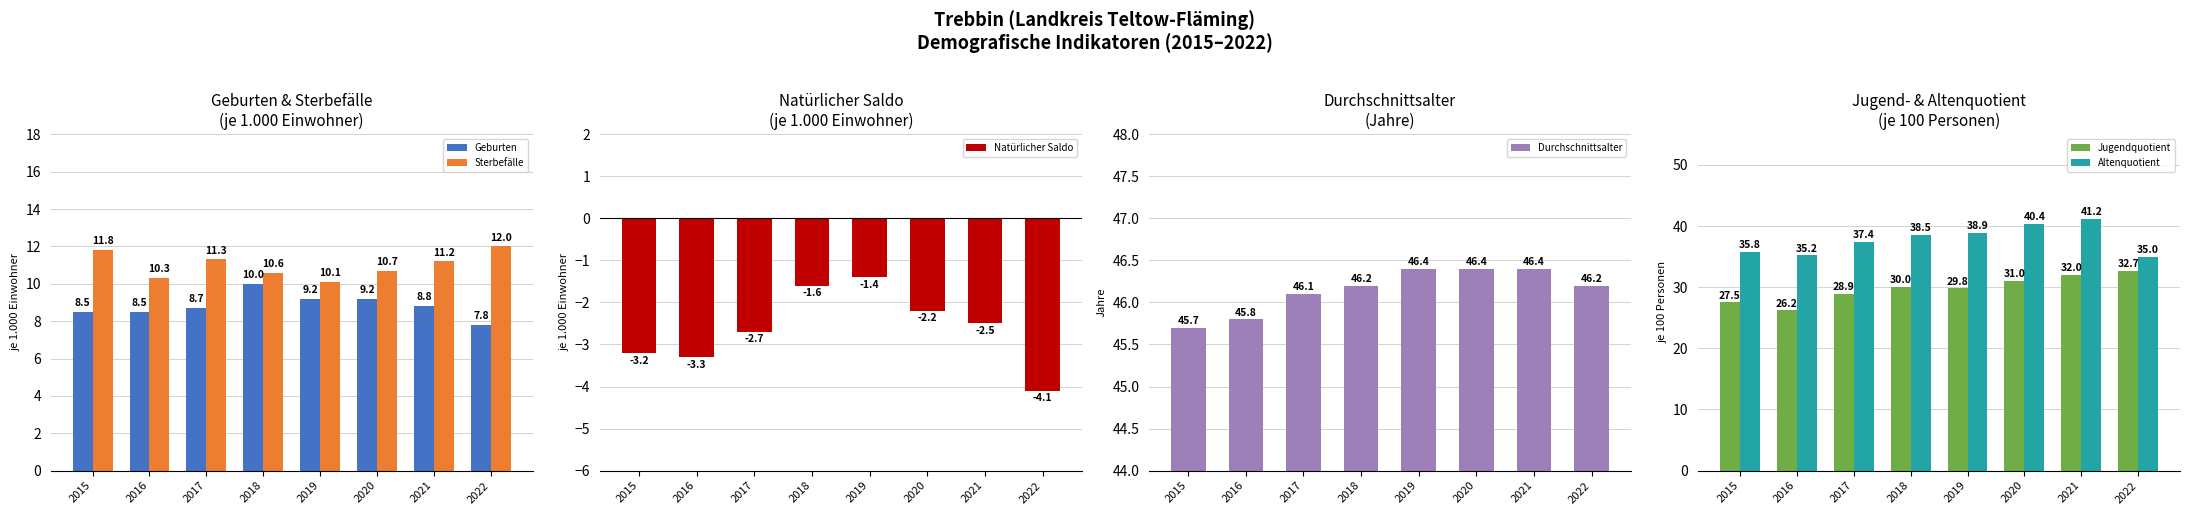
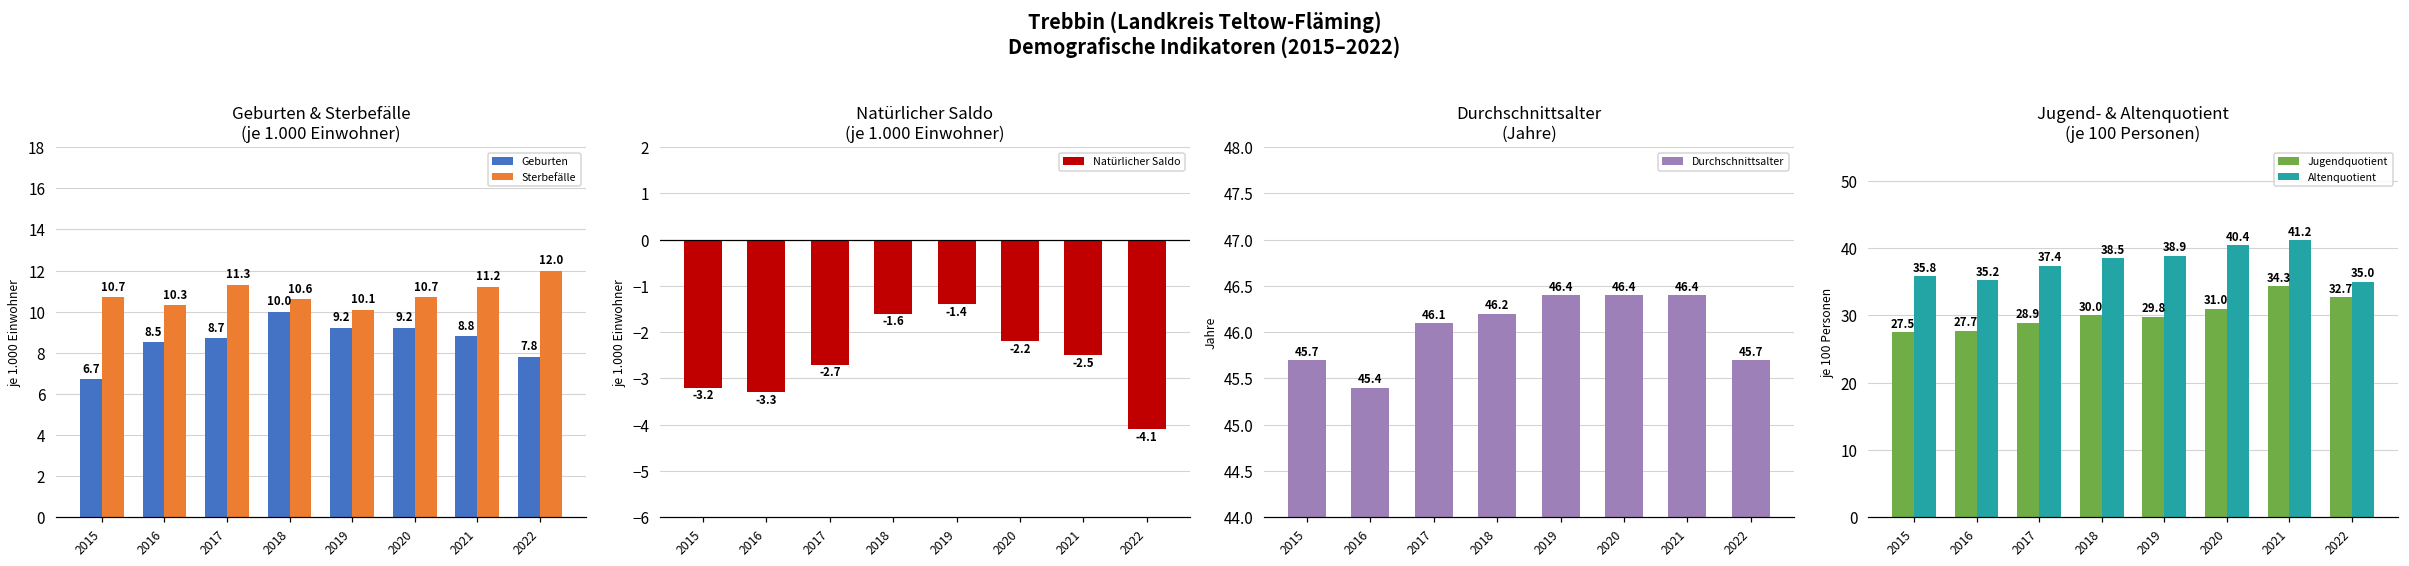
  {
    "Geburten & Sterbefälle (je 1.000 Einwohner)": {
      "Geburten": {
-       "2015": 8.5,
+       "2015": 6.7,
        "2016": 8.5,
        "2017": 8.7,
        "2018": 10.0,
        "2019": 9.2,
        "2020": 9.2,
        "2021": 8.8,
        "2022": 7.8
      },
      "Sterbefälle": {
-       "2015": 11.8,
+       "2015": 10.7,
        "2016": 10.3,
        "2017": 11.3,
        "2018": 10.6,
        "2019": 10.1,
        "2020": 10.7,
        "2021": 11.2,
        "2022": 12.0
      }
    },
    "Natürlicher Saldo (je 1.000 Einwohner)": {
      "2015": -3.2,
      "2016": -3.3,
      "2017": -2.7,
      "2018": -1.6,
      "2019": -1.4,
      "2020": -2.2,
      "2021": -2.5,
      "2022": -4.1
    },
    "Durchschnittsalter (Jahre)": {
      "2015": 45.7,
-     "2016": 45.8,
+     "2016": 45.4,
      "2017": 46.1,
      "2018": 46.2,
      "2019": 46.4,
      "2020": 46.4,
      "2021": 46.4,
-     "2022": 46.2
+     "2022": 45.7
    },
    "Jugend- & Altenquotient (je 100 Personen)": {
      "Jugendquotient": {
        "2015": 27.5,
-       "2016": 26.2,
+       "2016": 27.7,
        "2017": 28.9,
        "2018": 30.0,
        "2019": 29.8,
        "2020": 31.0,
-       "2021": 32.0,
+       "2021": 34.3,
        "2022": 32.7
      },
      "Altenquotient": {
        "2015": 35.8,
        "2016": 35.2,
        "2017": 37.4,
        "2018": 38.5,
        "2019": 38.9,
        "2020": 40.4,
        "2021": 41.2,
        "2022": 35.0
      }
    }
  }
